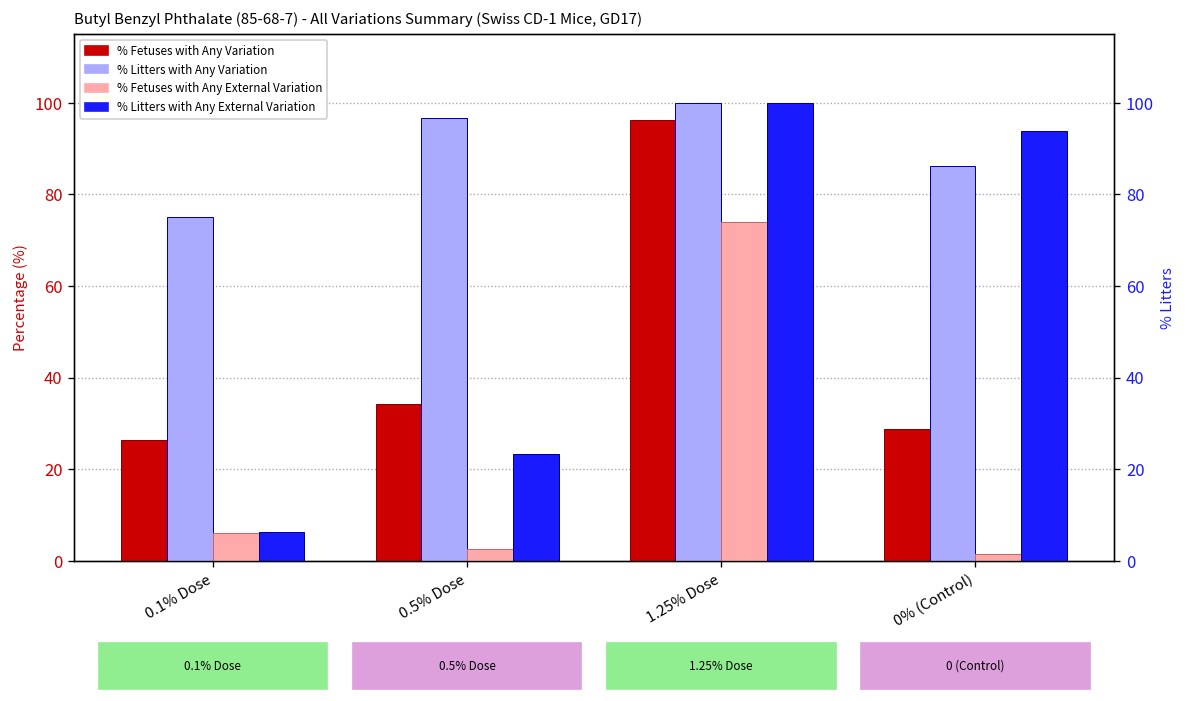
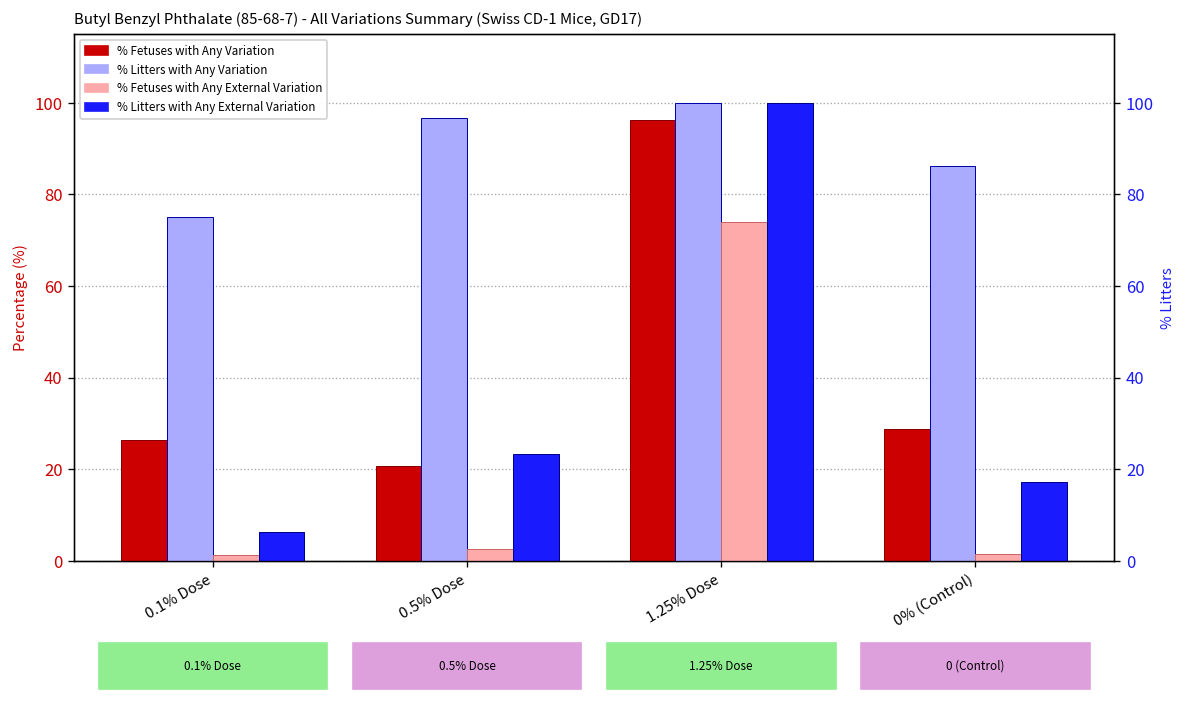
  {
    "% Fetuses with Any Variation": {
      "0.1% Dose": 26,
-     "0.5% Dose": 34,
+     "0.5% Dose": 21,
      "1.25% Dose": 96,
      "0% (Control)": 29
    },
    "% Litters with Any Variation": {
      "0.1% Dose": 75,
      "0.5% Dose": 97,
      "1.25% Dose": 100,
      "0% (Control)": 86
    },
    "% Fetuses with Any External Variation": {
-     "0.1% Dose": 6,
+     "0.1% Dose": 1,
      "0.5% Dose": 2,
      "1.25% Dose": 74,
      "0% (Control)": 2
    },
    "% Litters with Any External Variation": {
      "0.1% Dose": 6,
      "0.5% Dose": 23,
      "1.25% Dose": 100,
-     "0% (Control)": 94
+     "0% (Control)": 17
    }
  }
